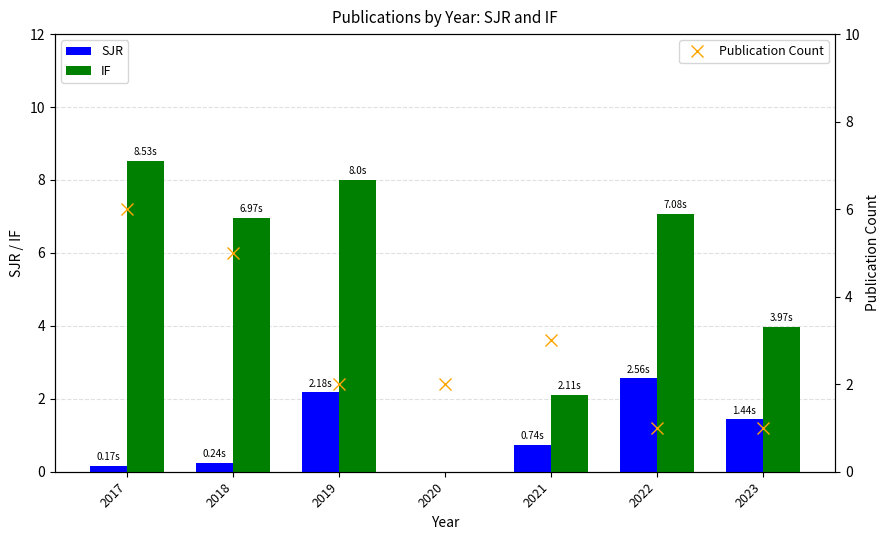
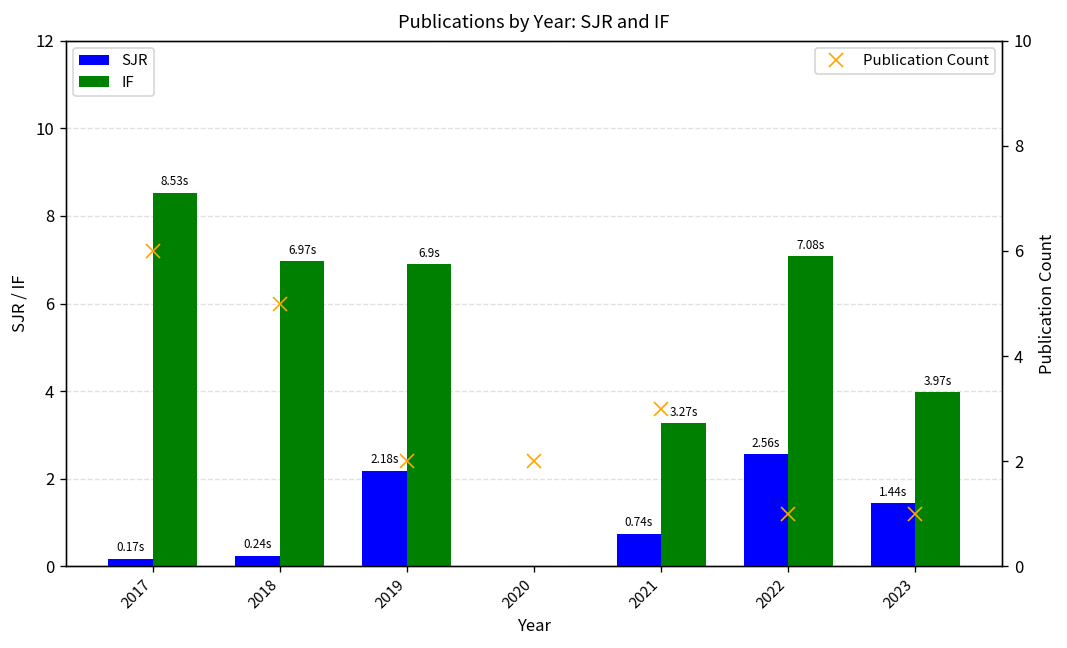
  {
    "SJR": {
      "2017": "0.17s",
      "2018": "0.24s",
      "2019": "2.18s",
      "2021": "0.74s",
      "2022": "2.56s",
      "2023": "1.44s"
    },
    "IF": {
      "2017": "8.53s",
      "2018": "6.97s",
-     "2019": "8.0s",
-     "2021": "2.11s",
+     "2019": "6.9s",
+     "2021": "3.27s",
      "2022": "7.08s",
      "2023": "3.97s"
    }
  }
